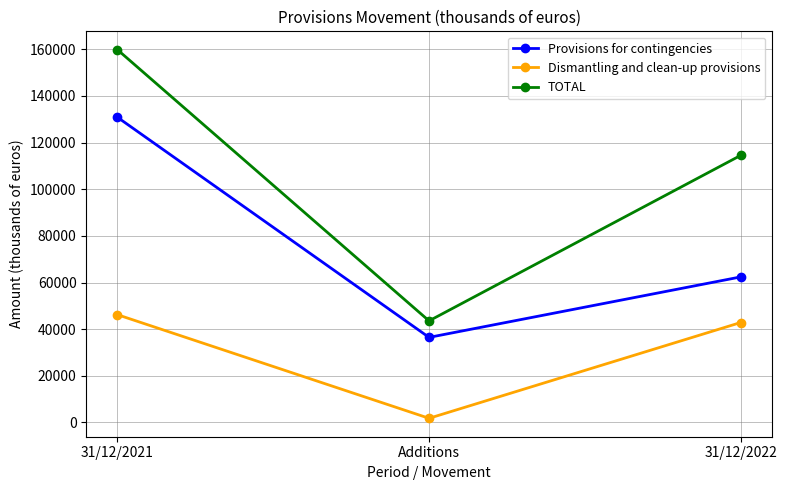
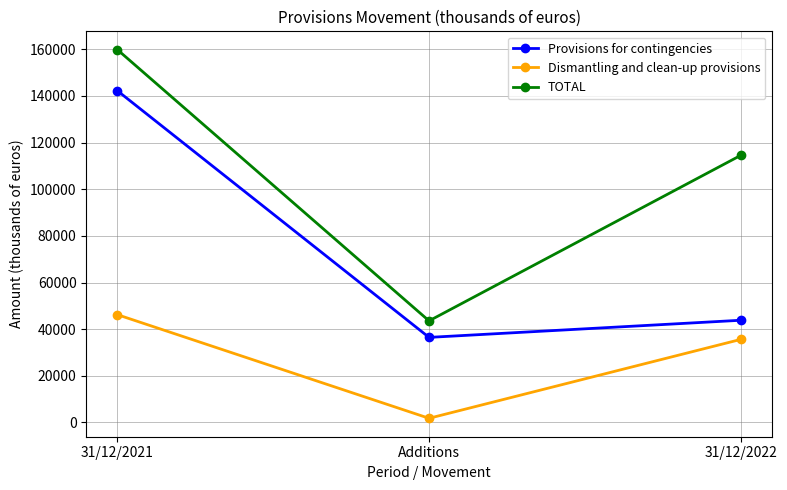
  {
    "Provisions for contingencies": {
-     "31/12/2021": 131000,
+     "31/12/2021": 142000,
      "Additions": 36000,
-     "31/12/2022": 62000
+     "31/12/2022": 44000
    },
    "Dismantling and clean-up provisions": {
      "31/12/2021": 46000,
      "Additions": 2000,
-     "31/12/2022": 43000
+     "31/12/2022": 36000
    },
    "TOTAL": {
      "31/12/2021": 160000,
      "Additions": 44000,
      "31/12/2022": 115000
    }
  }
